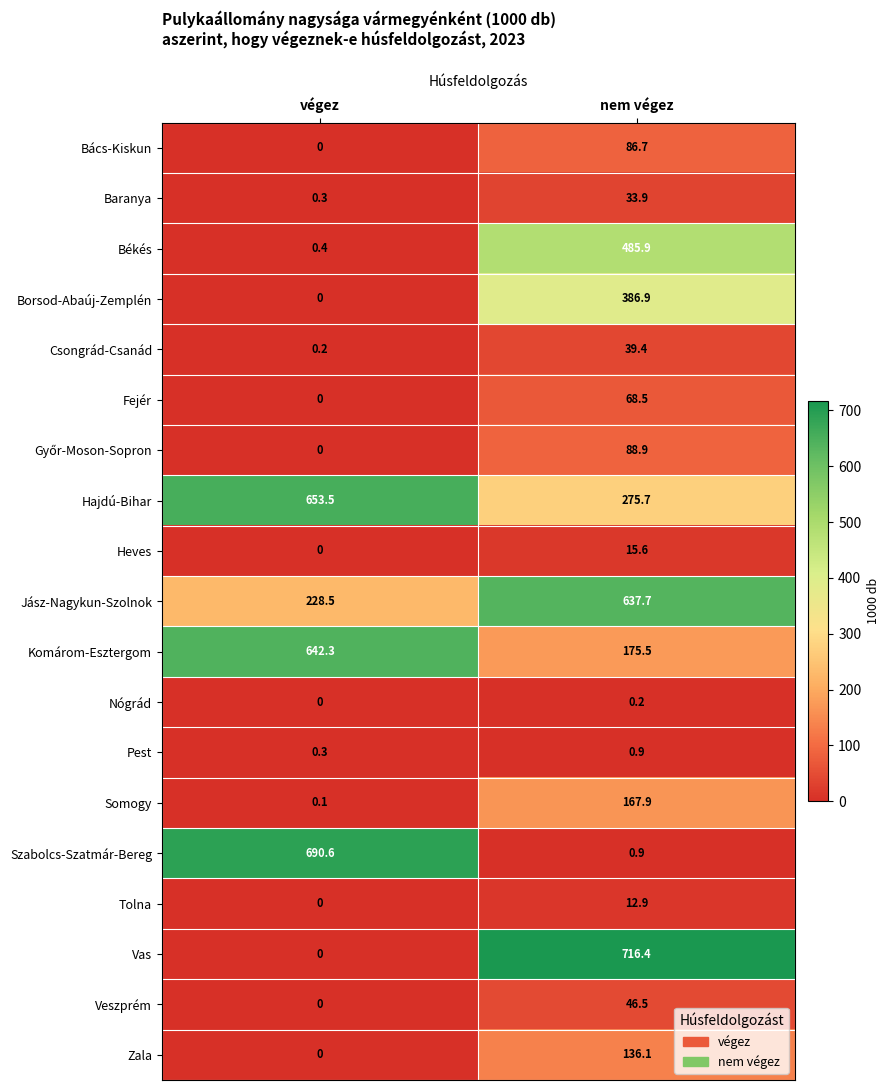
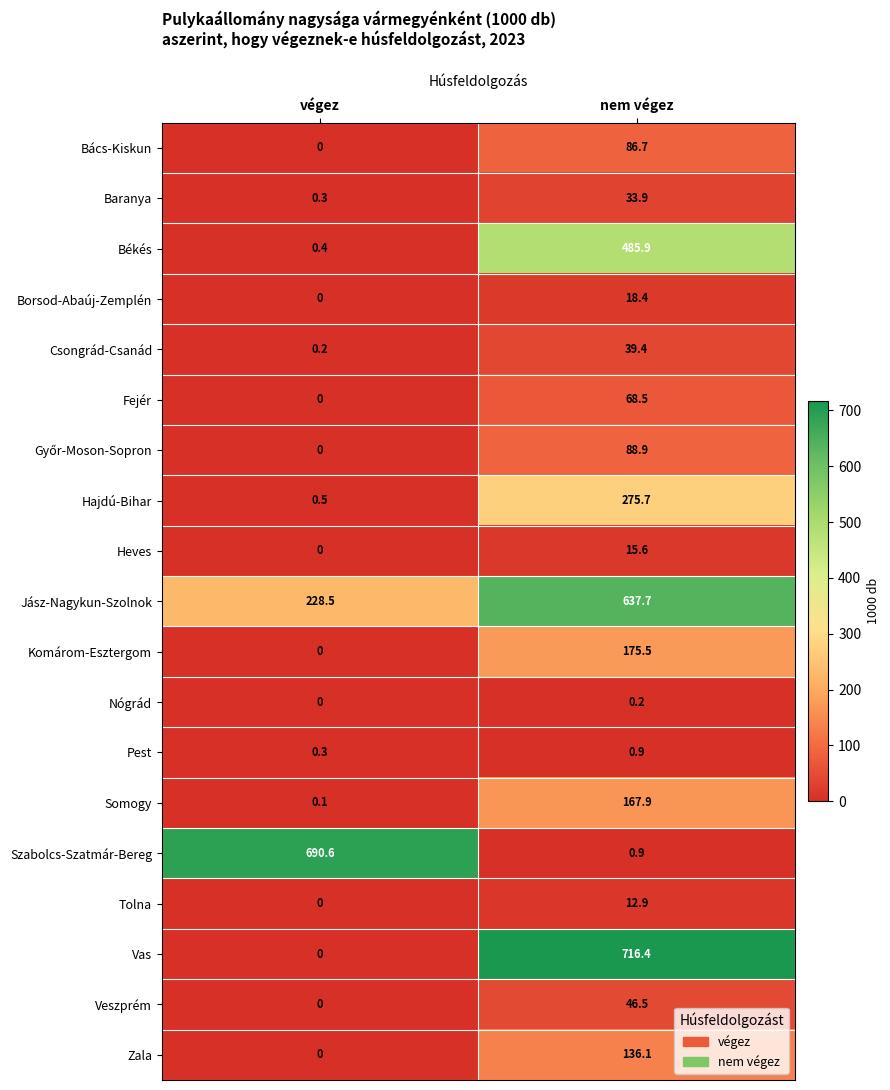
  {
    "Bács-Kiskun": {
      "végez": 0,
      "nem végez": 86.7
    },
    "Baranya": {
      "végez": 0.3,
      "nem végez": 33.9
    },
    "Békés": {
      "végez": 0.4,
      "nem végez": 485.9
    },
    "Borsod-Abaúj-Zemplén": {
      "végez": 0,
-     "nem végez": 386.9
+     "nem végez": 18.4
    },
    "Csongrád-Csanád": {
      "végez": 0.2,
      "nem végez": 39.4
    },
    "Fejér": {
      "végez": 0,
      "nem végez": 68.5
    },
    "Győr-Moson-Sopron": {
      "végez": 0,
      "nem végez": 88.9
    },
    "Hajdú-Bihar": {
-     "végez": 653.5,
+     "végez": 0.5,
      "nem végez": 275.7
    },
    "Heves": {
      "végez": 0,
      "nem végez": 15.6
    },
    "Jász-Nagykun-Szolnok": {
      "végez": 228.5,
      "nem végez": 637.7
    },
    "Komárom-Esztergom": {
-     "végez": 642.3,
+     "végez": 0,
      "nem végez": 175.5
    },
    "Nógrád": {
      "végez": 0,
      "nem végez": 0.2
    },
    "Pest": {
      "végez": 0.3,
      "nem végez": 0.9
    },
    "Somogy": {
      "végez": 0.1,
      "nem végez": 167.9
    },
    "Szabolcs-Szatmár-Bereg": {
      "végez": 690.6,
      "nem végez": 0.9
    },
    "Tolna": {
      "végez": 0,
      "nem végez": 12.9
    },
    "Vas": {
      "végez": 0,
      "nem végez": 716.4
    },
    "Veszprém": {
      "végez": 0,
      "nem végez": 46.5
    },
    "Zala": {
      "végez": 0,
      "nem végez": 136.1
    }
  }
